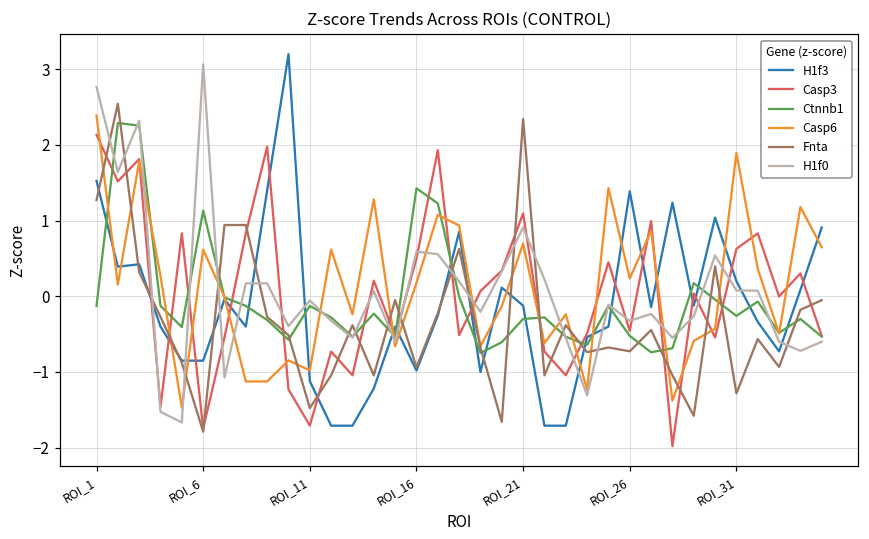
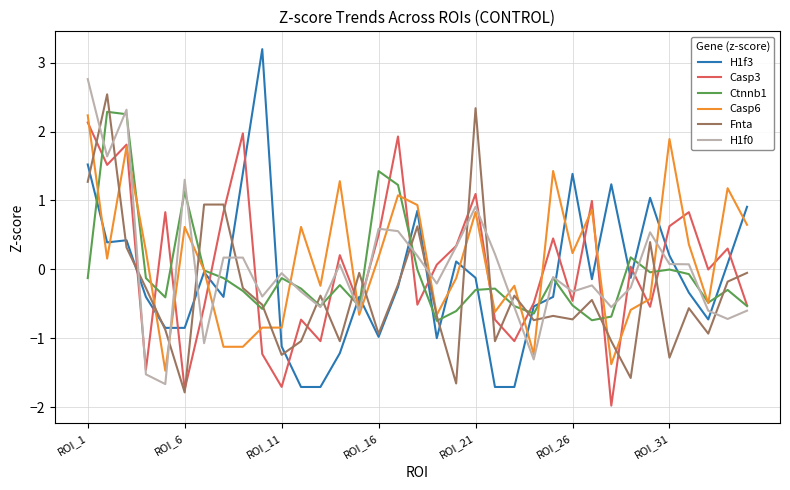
  {
    "H1f3": {
      "ROI_1": 1.5,
      "ROI_6": -0.9,
      "ROI_11": -1.1,
      "ROI_16": -1.0,
      "ROI_21": -0.1,
      "ROI_26": 1.4,
      "ROI_31": 0.2
    },
    "Casp3": {
      "ROI_1": 2.1,
      "ROI_6": -1.7,
      "ROI_11": -1.7,
      "ROI_16": 0.5,
      "ROI_21": 1.1,
      "ROI_26": -0.5,
      "ROI_31": 0.6
    },
    "Ctnnb1": {
      "ROI_1": -0.1,
      "ROI_6": 1.1,
      "ROI_11": -0.1,
      "ROI_16": 1.4,
      "ROI_21": -0.3,
      "ROI_26": -0.5,
-     "ROI_31": -0.3
+     "ROI_31": 0.0
    },
    "Casp6": {
-     "ROI_1": 2.4,
+     "ROI_1": 2.2,
      "ROI_6": 0.6,
-     "ROI_11": -1.0,
+     "ROI_11": -0.8,
      "ROI_16": 0.2,
-     "ROI_21": 0.7,
+     "ROI_21": 0.8,
      "ROI_26": 0.2,
      "ROI_31": 1.9
    },
    "Fnta": {
      "ROI_1": 1.3,
      "ROI_6": -1.8,
-     "ROI_11": -1.5,
+     "ROI_11": -1.2,
      "ROI_16": -0.9,
      "ROI_21": 2.3,
      "ROI_26": -0.7,
      "ROI_31": -1.3
    },
    "H1f0": {
      "ROI_1": 2.8,
-     "ROI_6": 3.1,
+     "ROI_6": 1.3,
      "ROI_11": -0.1,
      "ROI_16": 0.6,
      "ROI_21": 0.9,
      "ROI_26": -0.3,
      "ROI_31": 0.1
    }
  }
